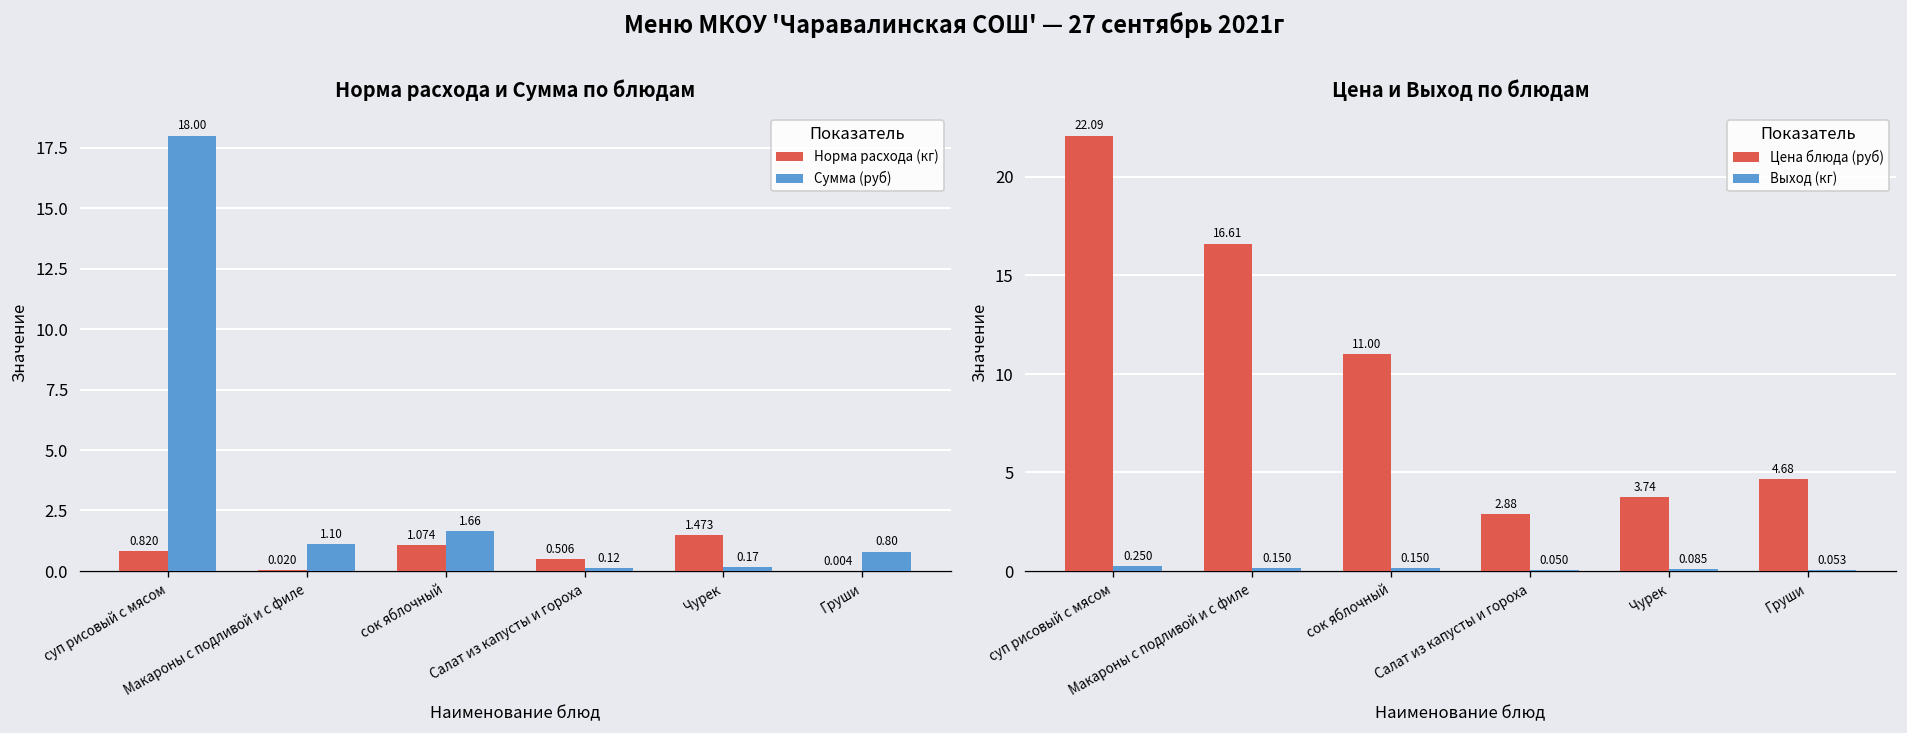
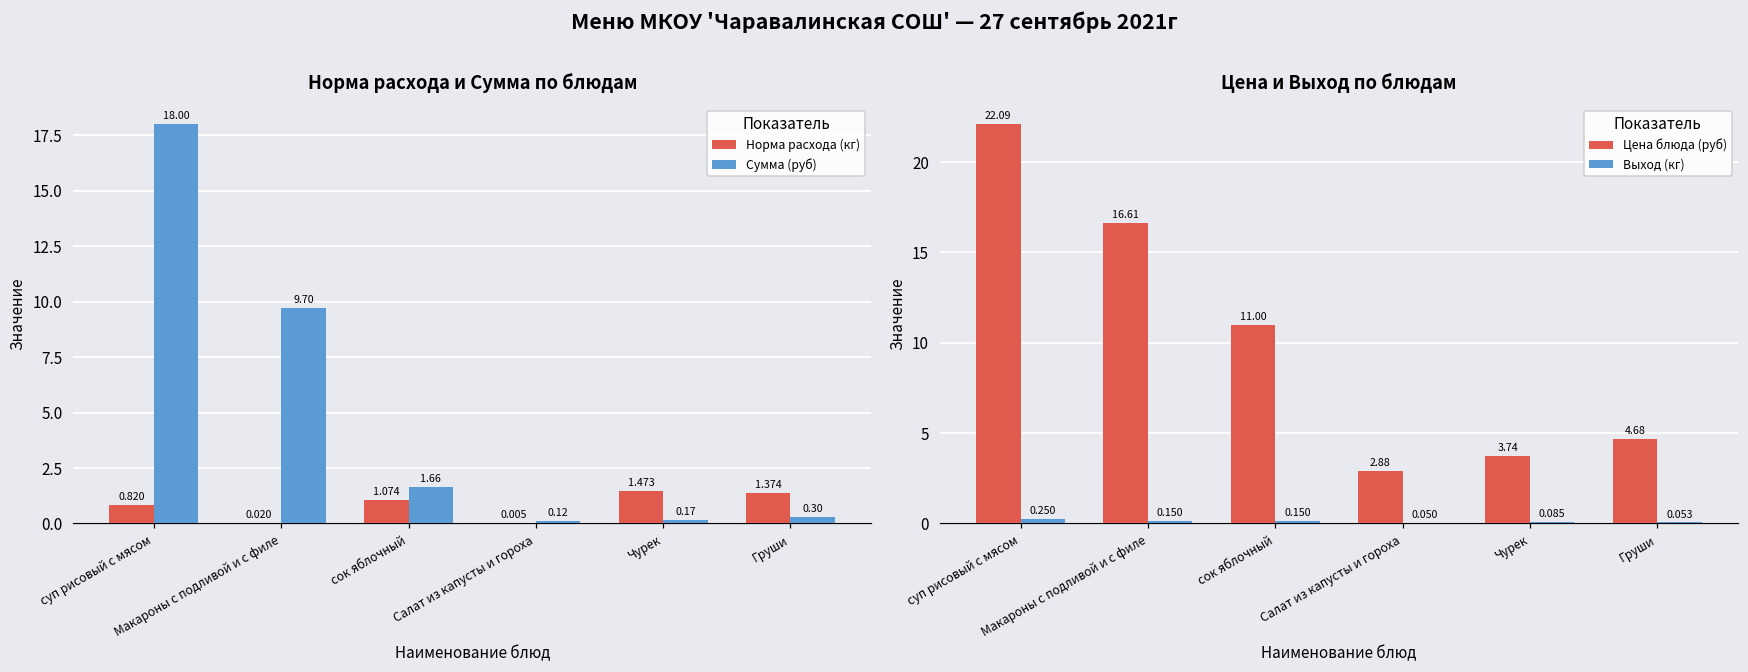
  {
    "Норма расхода и Сумма по блюдам": {
      "Норма расхода (кг)": {
        "суп рисовый с мясом": 0.820,
        "Макароны с подливой и с филе": 0.020,
        "сок яблочный": 1.074,
-       "Салат из капусты и гороха": 0.506,
+       "Салат из капусты и гороха": 0.005,
        "Чурек": 1.473,
-       "Груши": 0.004
+       "Груши": 1.374
      },
      "Сумма (руб)": {
        "суп рисовый с мясом": 18.00,
-       "Макароны с подливой и с филе": 1.10,
+       "Макароны с подливой и с филе": 9.70,
        "сок яблочный": 1.66,
        "Салат из капусты и гороха": 0.12,
        "Чурек": 0.17,
-       "Груши": 0.80
+       "Груши": 0.30
      }
    },
    "Цена и Выход по блюдам": {
      "Цена блюда (руб)": {
        "суп рисовый с мясом": 22.09,
        "Макароны с подливой и с филе": 16.61,
        "сок яблочный": 11.00,
        "Салат из капусты и гороха": 2.88,
        "Чурек": 3.74,
        "Груши": 4.68
      },
      "Выход (кг)": {
        "суп рисовый с мясом": 0.250,
        "Макароны с подливой и с филе": 0.150,
        "сок яблочный": 0.150,
        "Салат из капусты и гороха": 0.050,
        "Чурек": 0.085,
        "Груши": 0.053
      }
    }
  }
